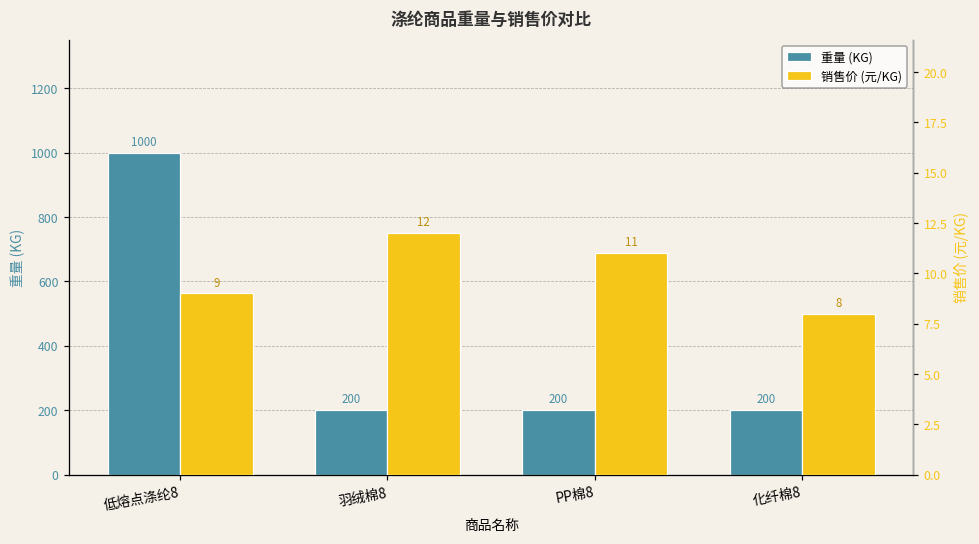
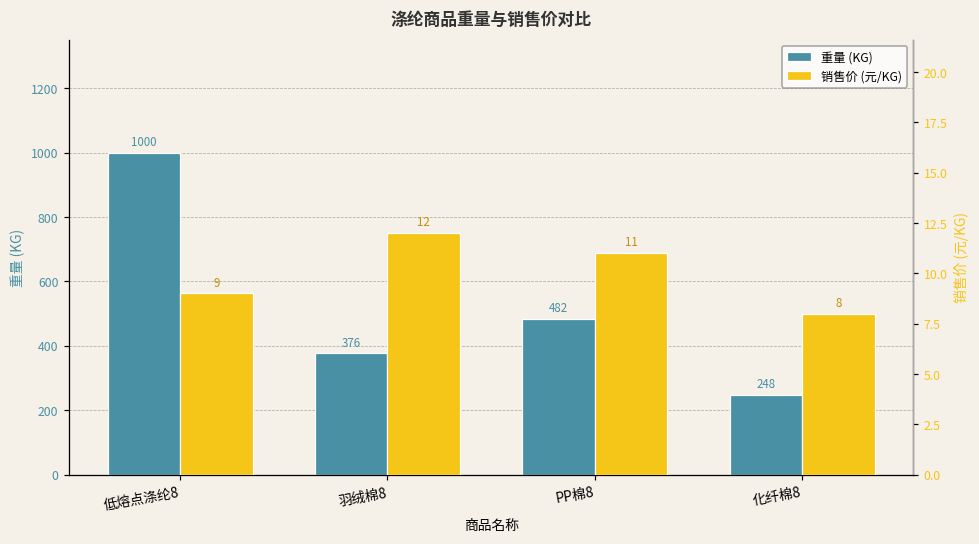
  {
    "重量 (KG)": {
      "低熔点涤纶8": 1000,
-     "羽绒棉8": 200,
-     "PP棉8": 200,
-     "化纤棉8": 200
+     "羽绒棉8": 376,
+     "PP棉8": 482,
+     "化纤棉8": 248
    },
    "销售价 (元/KG)": {
      "低熔点涤纶8": 9,
      "羽绒棉8": 12,
      "PP棉8": 11,
      "化纤棉8": 8
    }
  }
